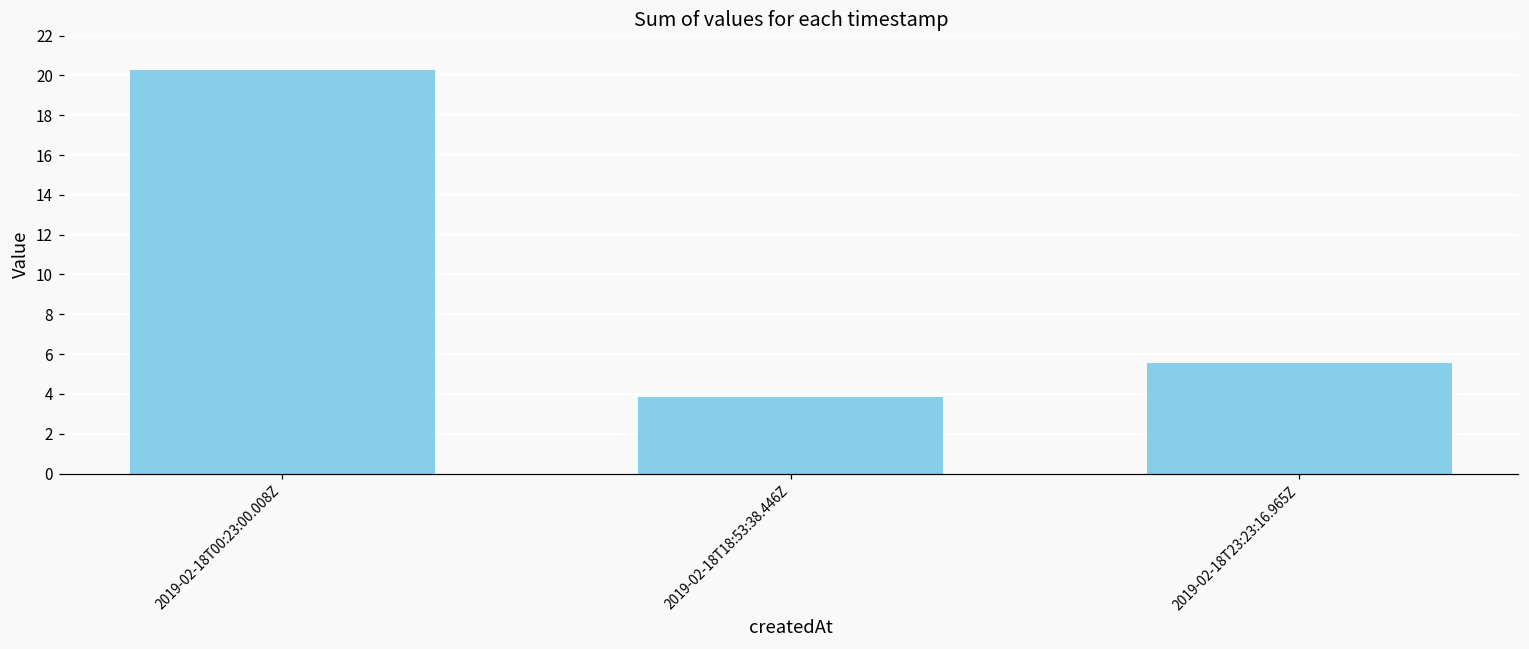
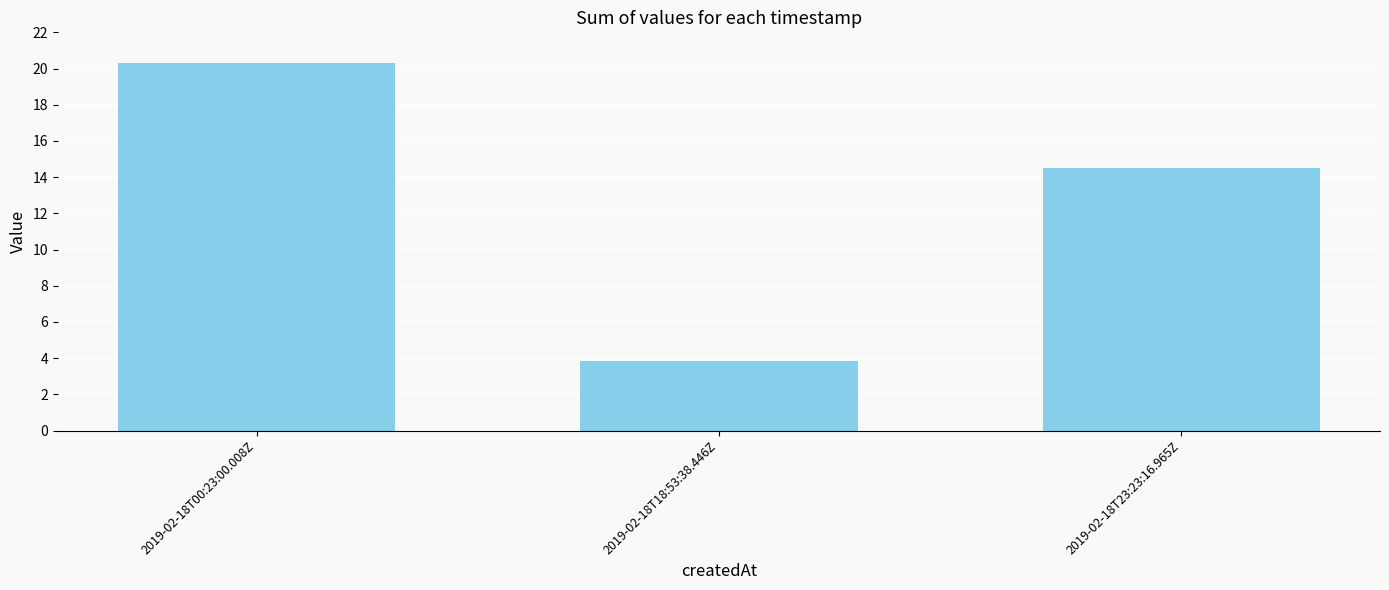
  {
    "2019-02-18T00:23:00.008Z": 20.3,
    "2019-02-18T18:53:38.446Z": 3.9,
-   "2019-02-18T23:23:16.965Z": 5.5
+   "2019-02-18T23:23:16.965Z": 14.5
  }
